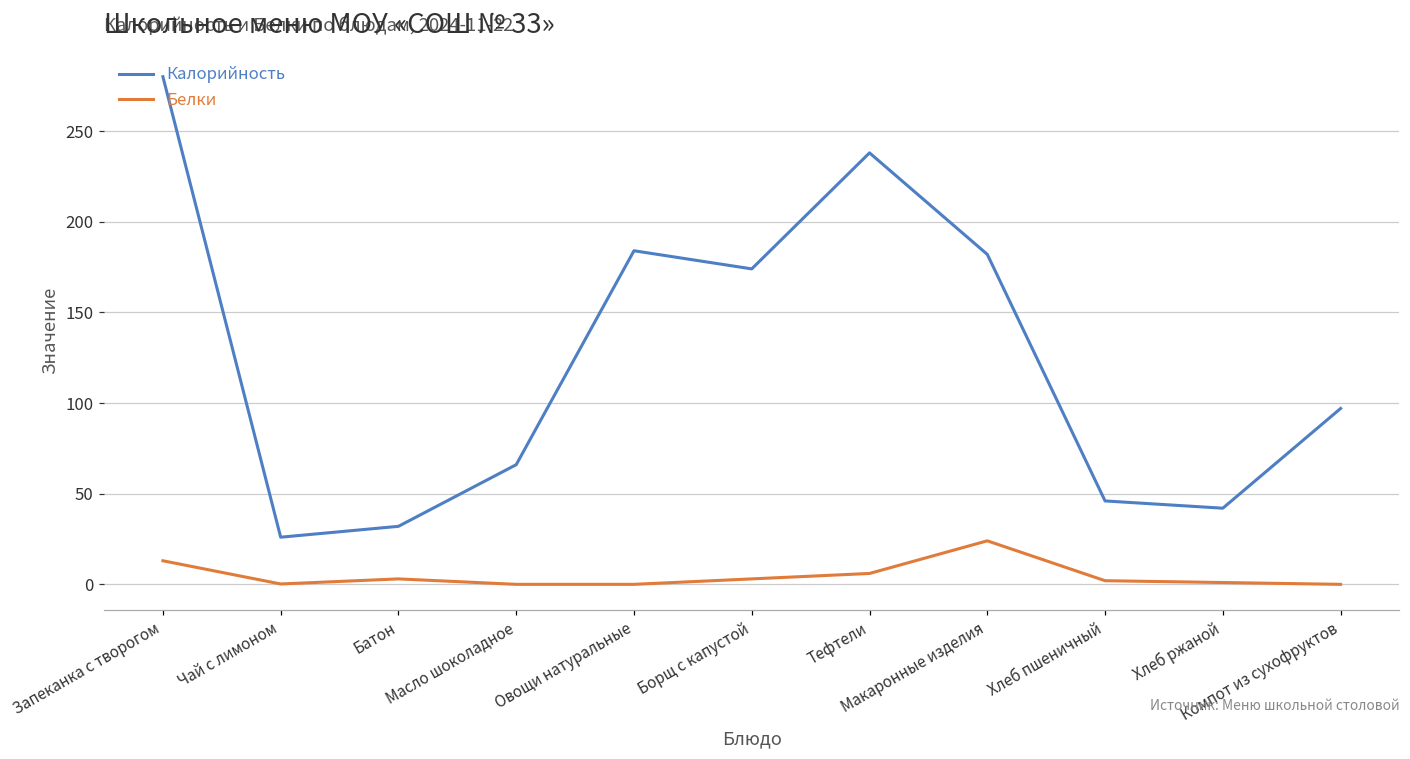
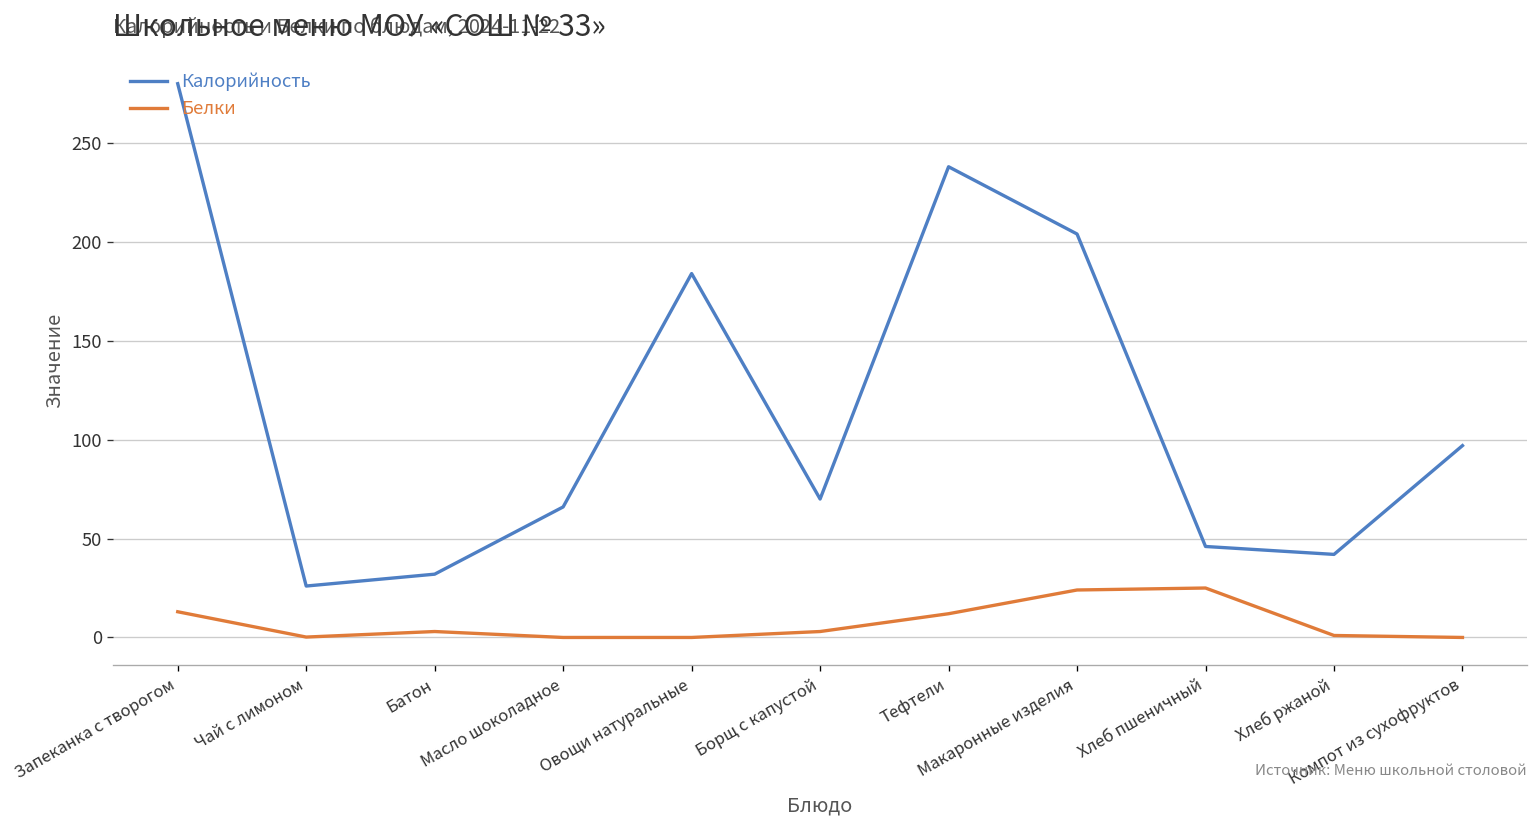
  {
    "Калорийность": {
      "Запеканка с творогом": 280,
      "Чай с лимоном": 26,
      "Батон": 32,
      "Масло шоколадное": 66,
      "Овощи натуральные": 184,
-     "Борщ с капустой": 174,
+     "Борщ с капустой": 70,
      "Тефтели": 238,
-     "Макаронные изделия": 182,
+     "Макаронные изделия": 204,
      "Хлеб пшеничный": 46,
      "Хлеб ржаной": 42,
      "Компот из сухофруктов": 97
    },
    "Белки": {
      "Запеканка с творогом": 13,
      "Чай с лимоном": 0,
      "Батон": 3,
      "Масло шоколадное": 0,
      "Овощи натуральные": 0,
      "Борщ с капустой": 3,
-     "Тефтели": 6,
+     "Тефтели": 12,
      "Макаронные изделия": 24,
-     "Хлеб пшеничный": 2,
+     "Хлеб пшеничный": 25,
      "Хлеб ржаной": 1,
      "Компот из сухофруктов": 0
    }
  }
